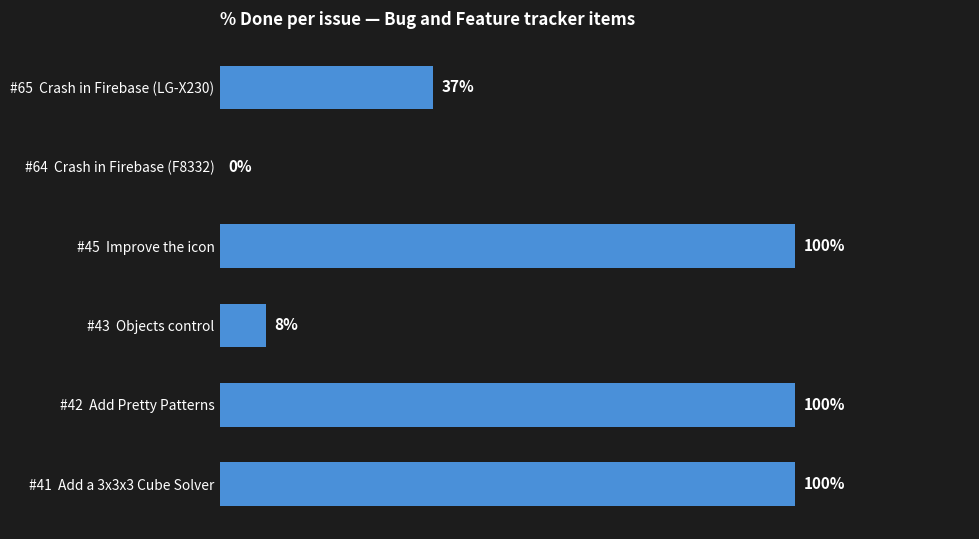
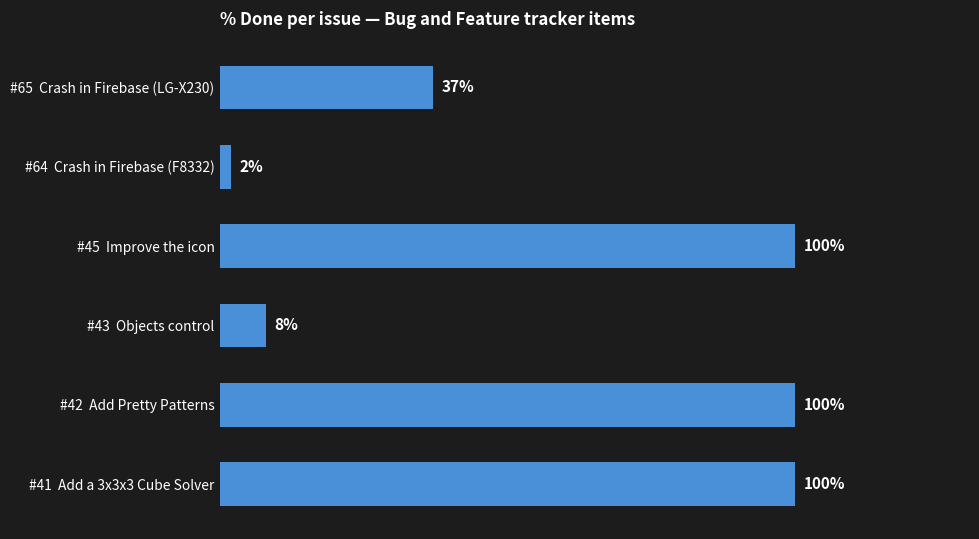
  {
    "#65 Crash in Firebase (LG-X230)": "37%",
-   "#64 Crash in Firebase (F8332)": "0%",
+   "#64 Crash in Firebase (F8332)": "2%",
    "#45 Improve the icon": "100%",
    "#43 Objects control": "8%",
    "#42 Add Pretty Patterns": "100%",
    "#41 Add a 3x3x3 Cube Solver": "100%"
  }
